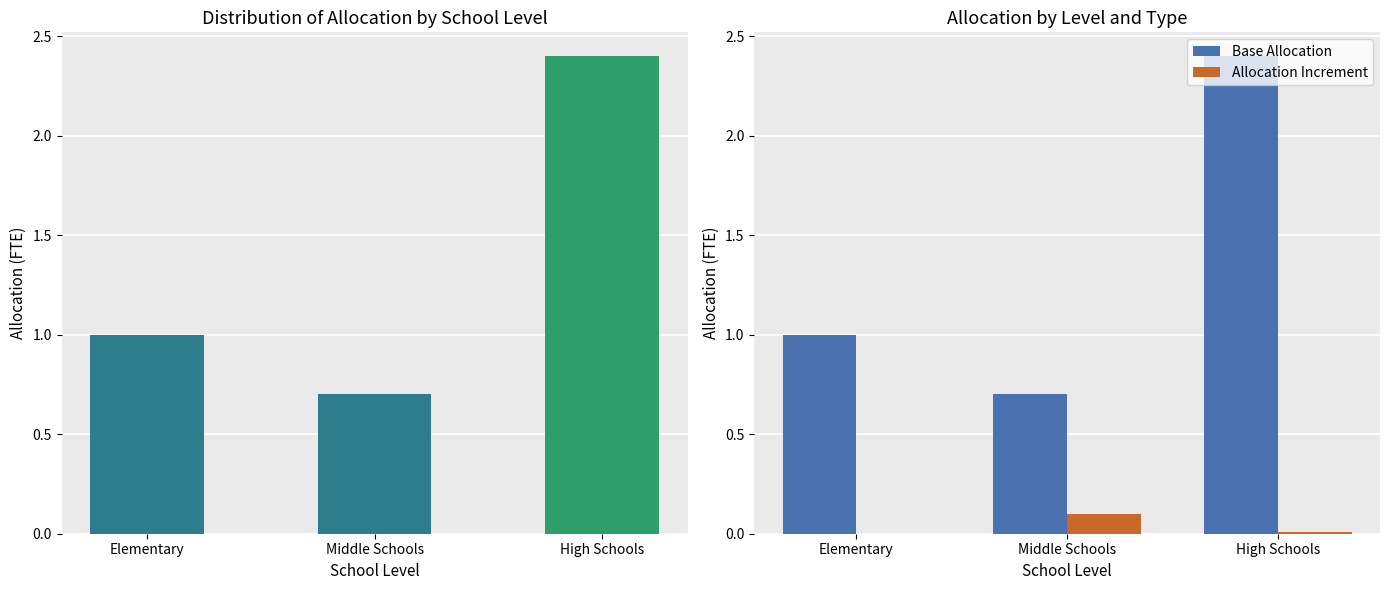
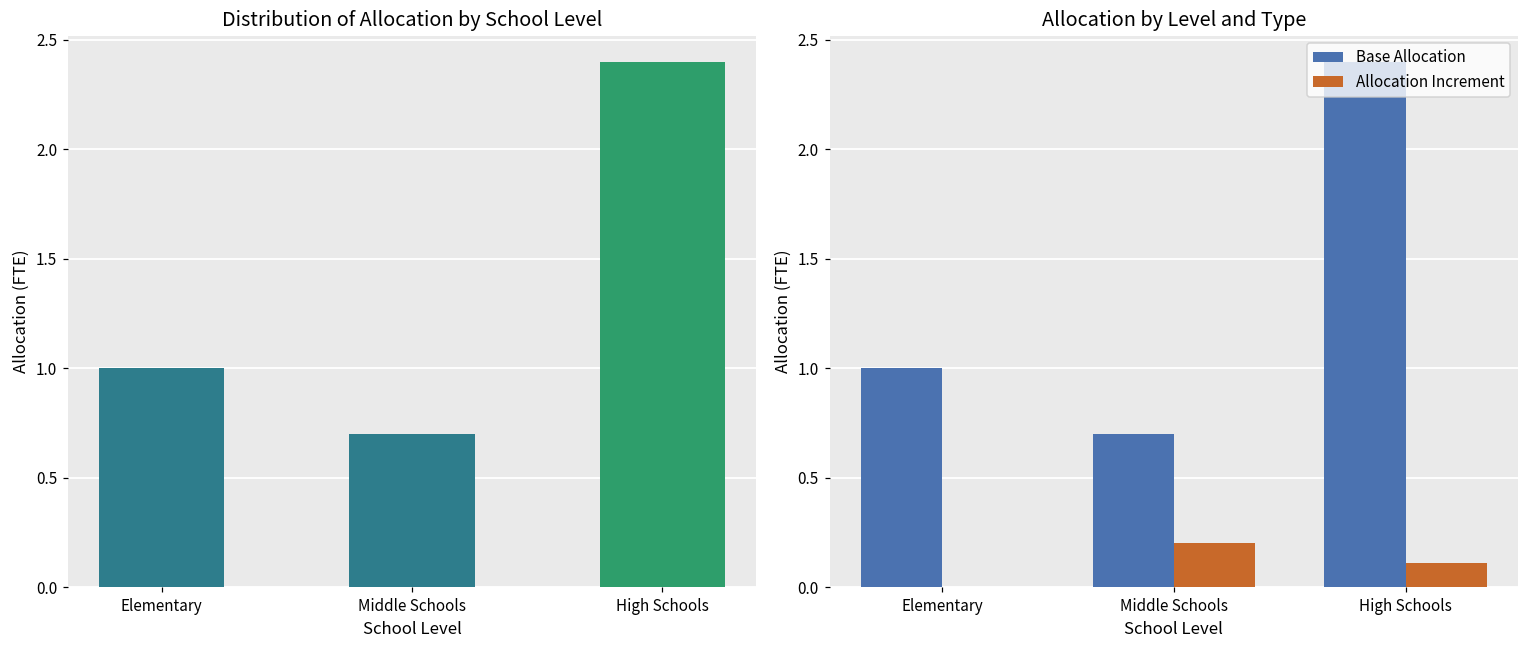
  {
    "Distribution of Allocation by School Level": {
      "Elementary": 1.00,
      "Middle Schools": 0.70,
      "High Schools": 2.40
    },
    "Allocation by Level and Type": {
      "Base Allocation": {
        "Elementary": 1.00,
        "Middle Schools": 0.70
      },
      "Allocation Increment": {
        "Elementary": 0.00,
-       "Middle Schools": 0.1,
-       "High Schools": 0.01
+       "Middle Schools": 0.2,
+       "High Schools": 0.11
      }
    }
  }
